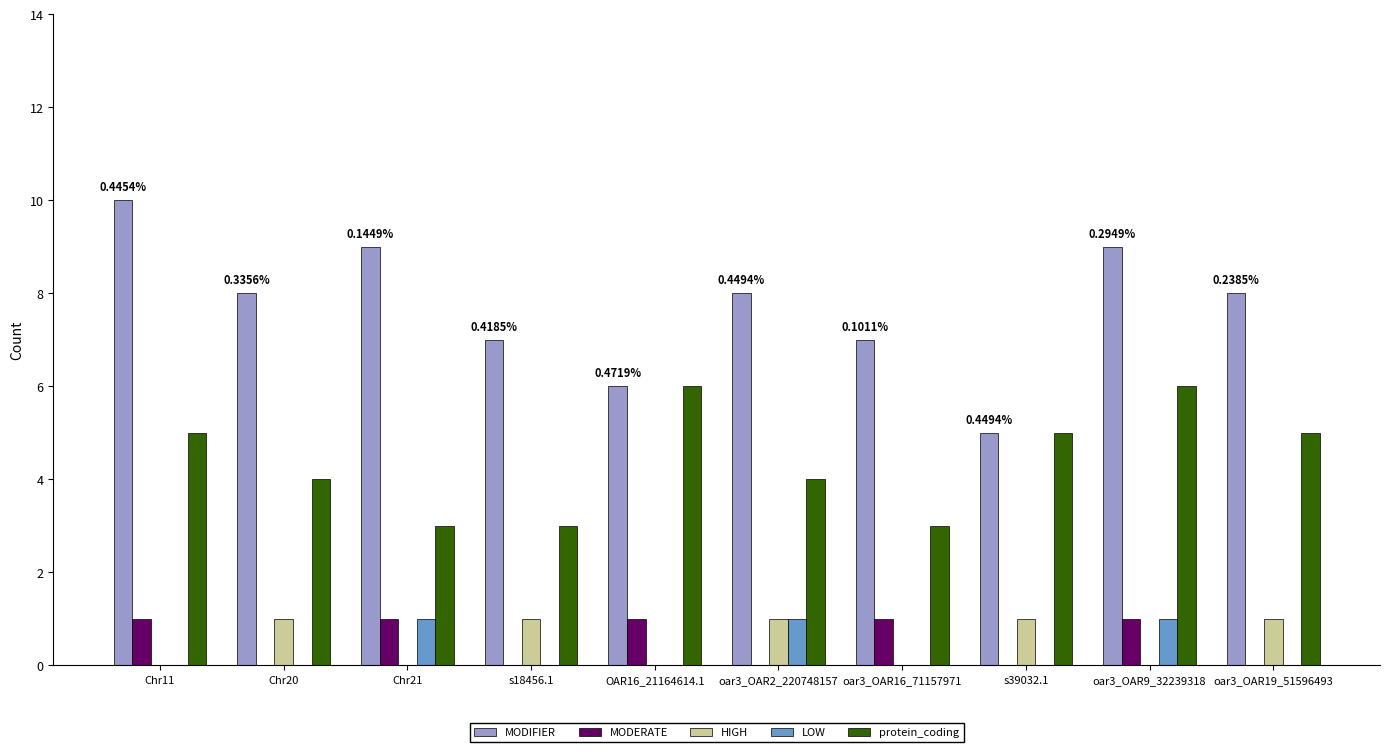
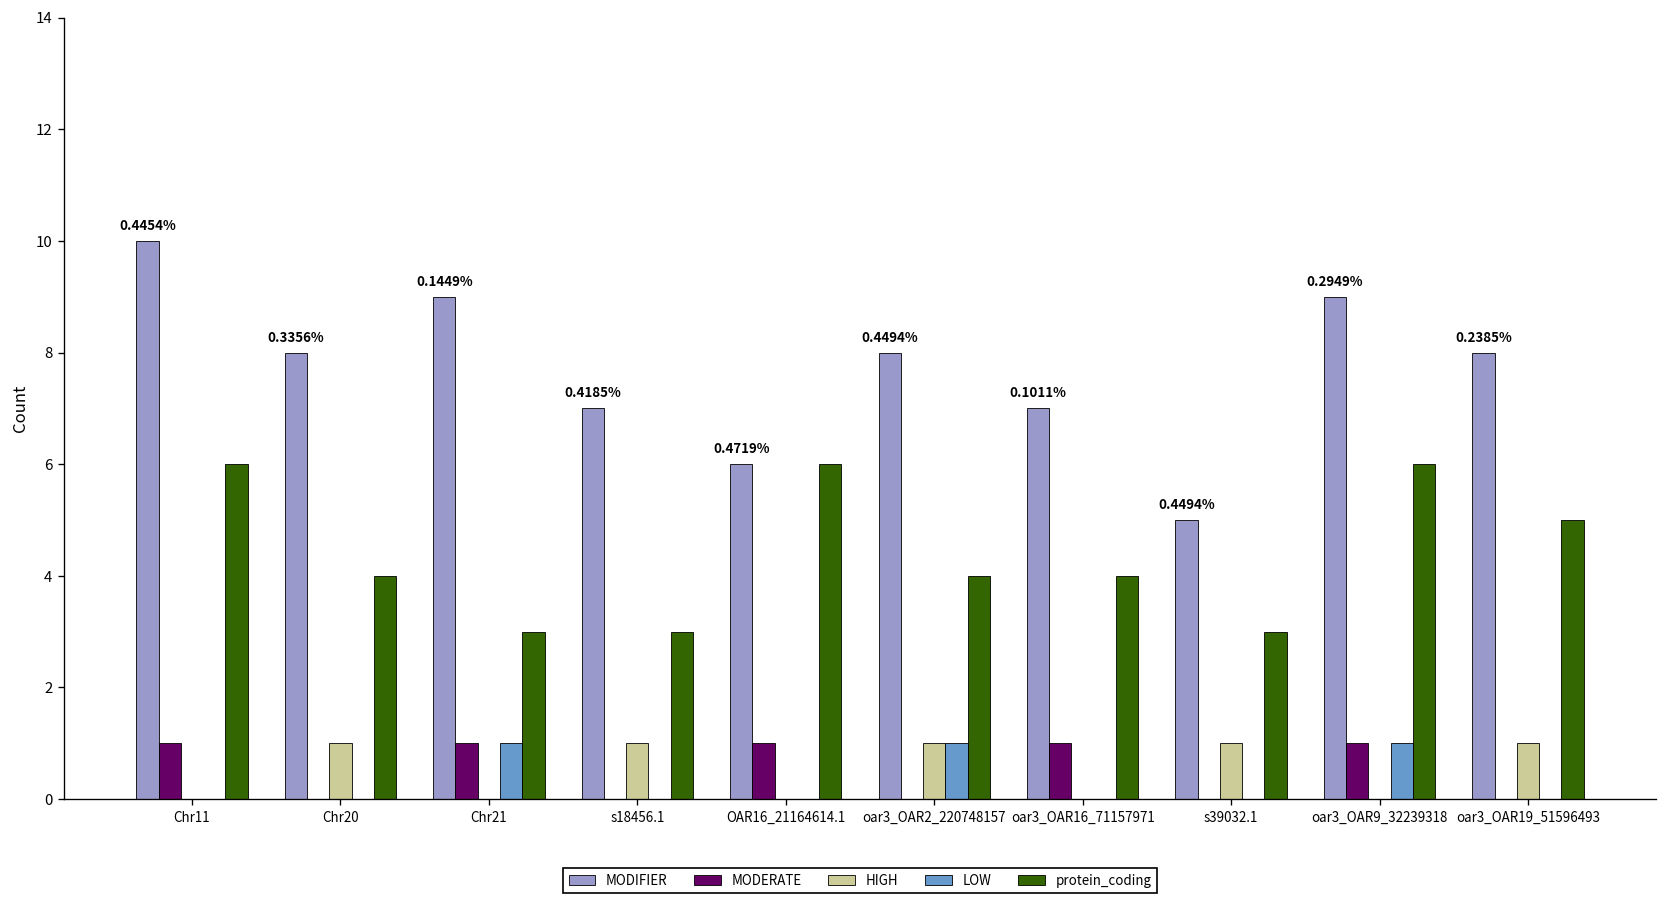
  {
    "MODERATE": {
      "Chr11": 1,
      "Chr20": 0,
      "Chr21": 1,
      "s18456.1": 0,
      "OAR16_21164614.1": 1,
      "oar3_OAR2_220748157": 0,
      "oar3_OAR16_71157971": 1,
      "s39032.1": 0,
      "oar3_OAR9_32239318": 1,
      "oar3_OAR19_51596493": 0
    },
    "HIGH": {
      "Chr11": 0,
      "Chr20": 1,
      "Chr21": 0,
      "s18456.1": 1,
      "OAR16_21164614.1": 0,
      "oar3_OAR2_220748157": 1,
      "oar3_OAR16_71157971": 0,
      "s39032.1": 1,
      "oar3_OAR9_32239318": 0,
      "oar3_OAR19_51596493": 1
    },
    "protein_coding": {
-     "Chr11": 5,
+     "Chr11": 6,
      "Chr20": 4,
      "Chr21": 3,
      "s18456.1": 3,
      "OAR16_21164614.1": 6,
      "oar3_OAR2_220748157": 4,
-     "oar3_OAR16_71157971": 3,
-     "s39032.1": 5,
+     "oar3_OAR16_71157971": 4,
+     "s39032.1": 3,
      "oar3_OAR9_32239318": 6,
      "oar3_OAR19_51596493": 5
    }
  }
